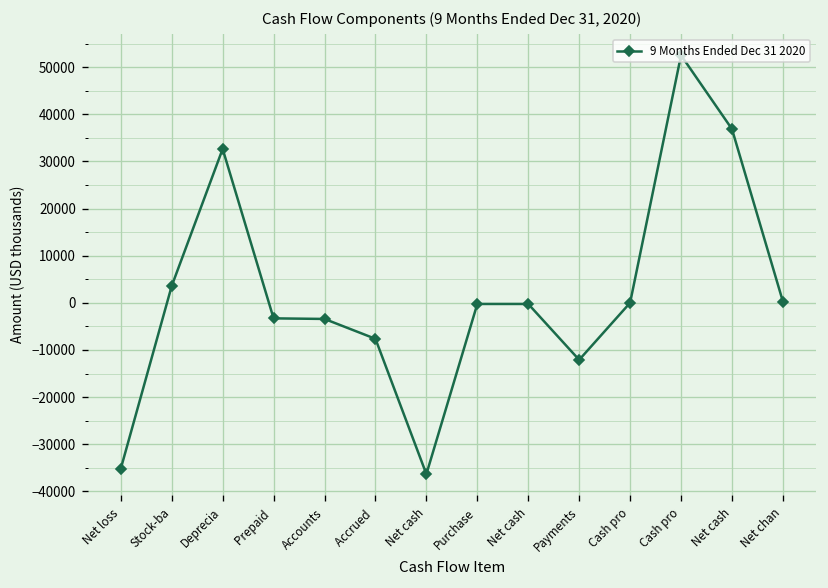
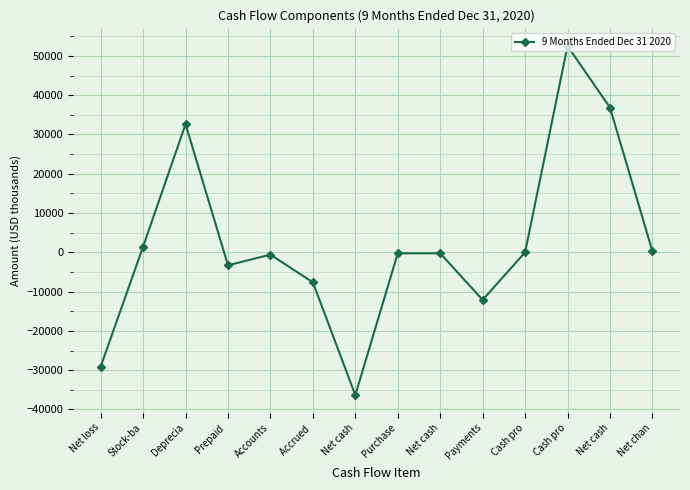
  {
-   "Net loss": -35000,
-   "Stock-ba": 4000,
+   "Net loss": -29000,
+   "Stock-ba": 1000,
    "Deprecia": 33000,
    "Prepaid": -3000,
-   "Accounts": -3000,
+   "Accounts": -1000,
    "Accrued": -8000,
    "Purchase": 0,
    "Payments": -12000,
    "Net chan": 0
  }
